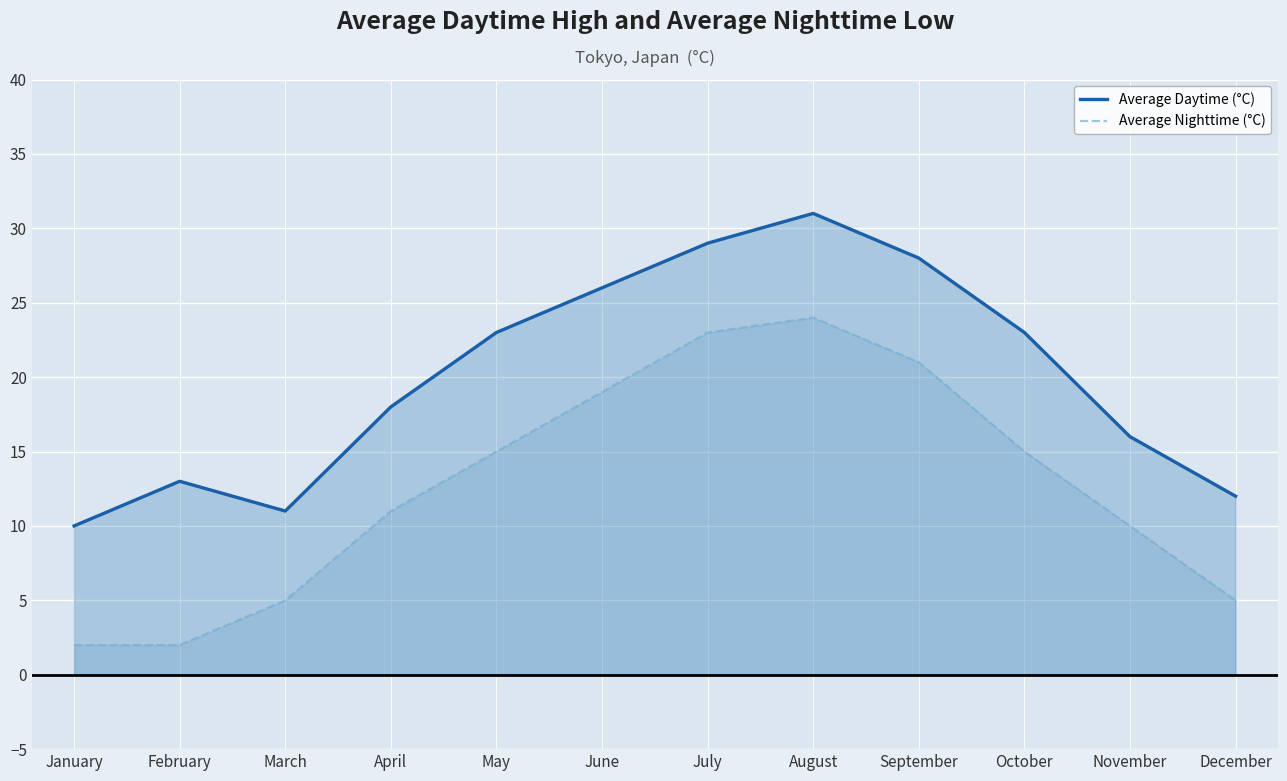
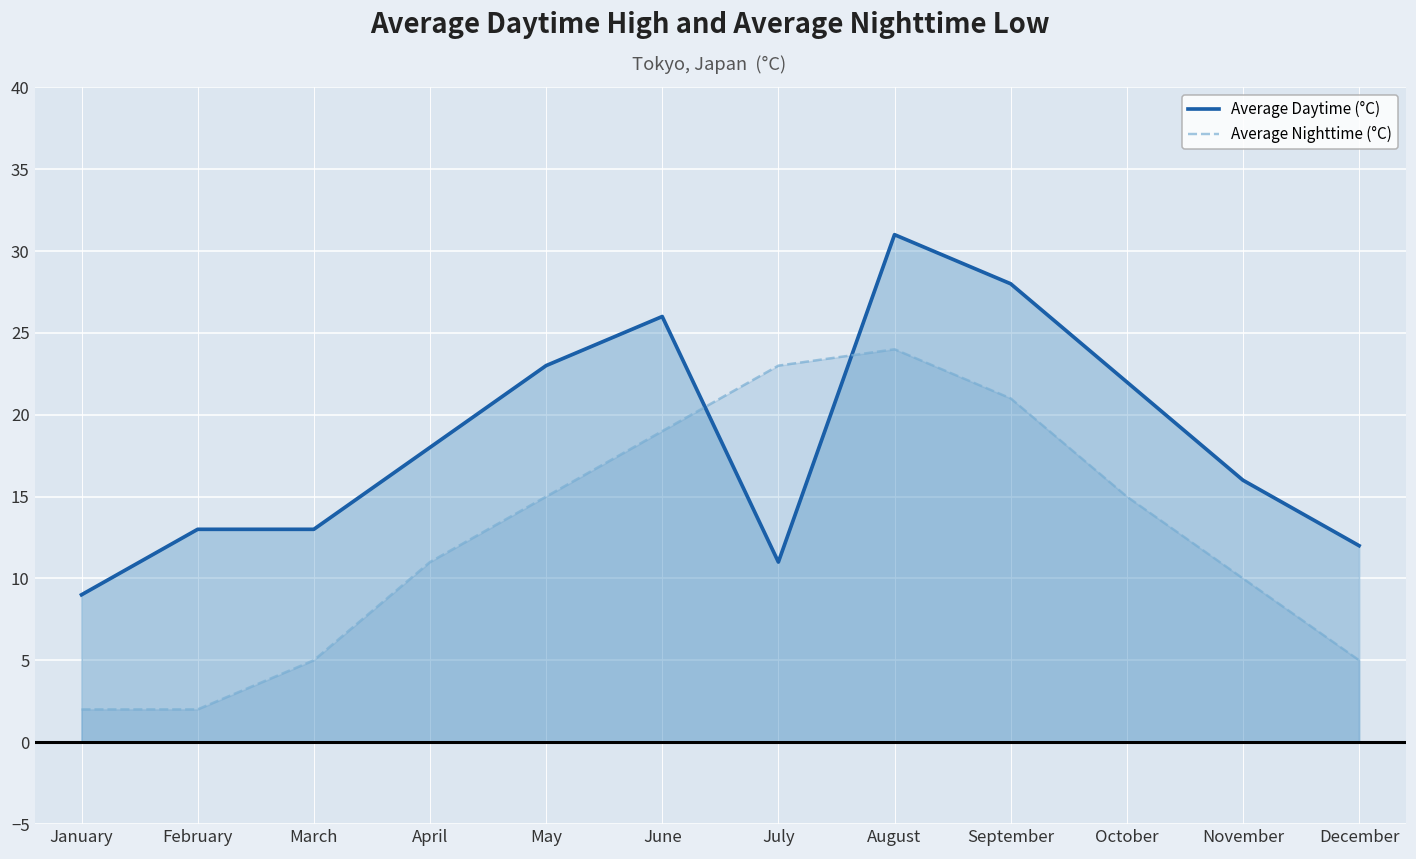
  {
    "Average Daytime (°C)": {
-     "January": 10,
+     "January": 9,
      "February": 13,
-     "March": 11,
+     "March": 13,
      "April": 18,
      "May": 23,
      "June": 26,
-     "July": 29,
+     "July": 11,
      "August": 31,
      "September": 28,
-     "October": 23,
+     "October": 22,
      "November": 16,
      "December": 12
    }
  }
